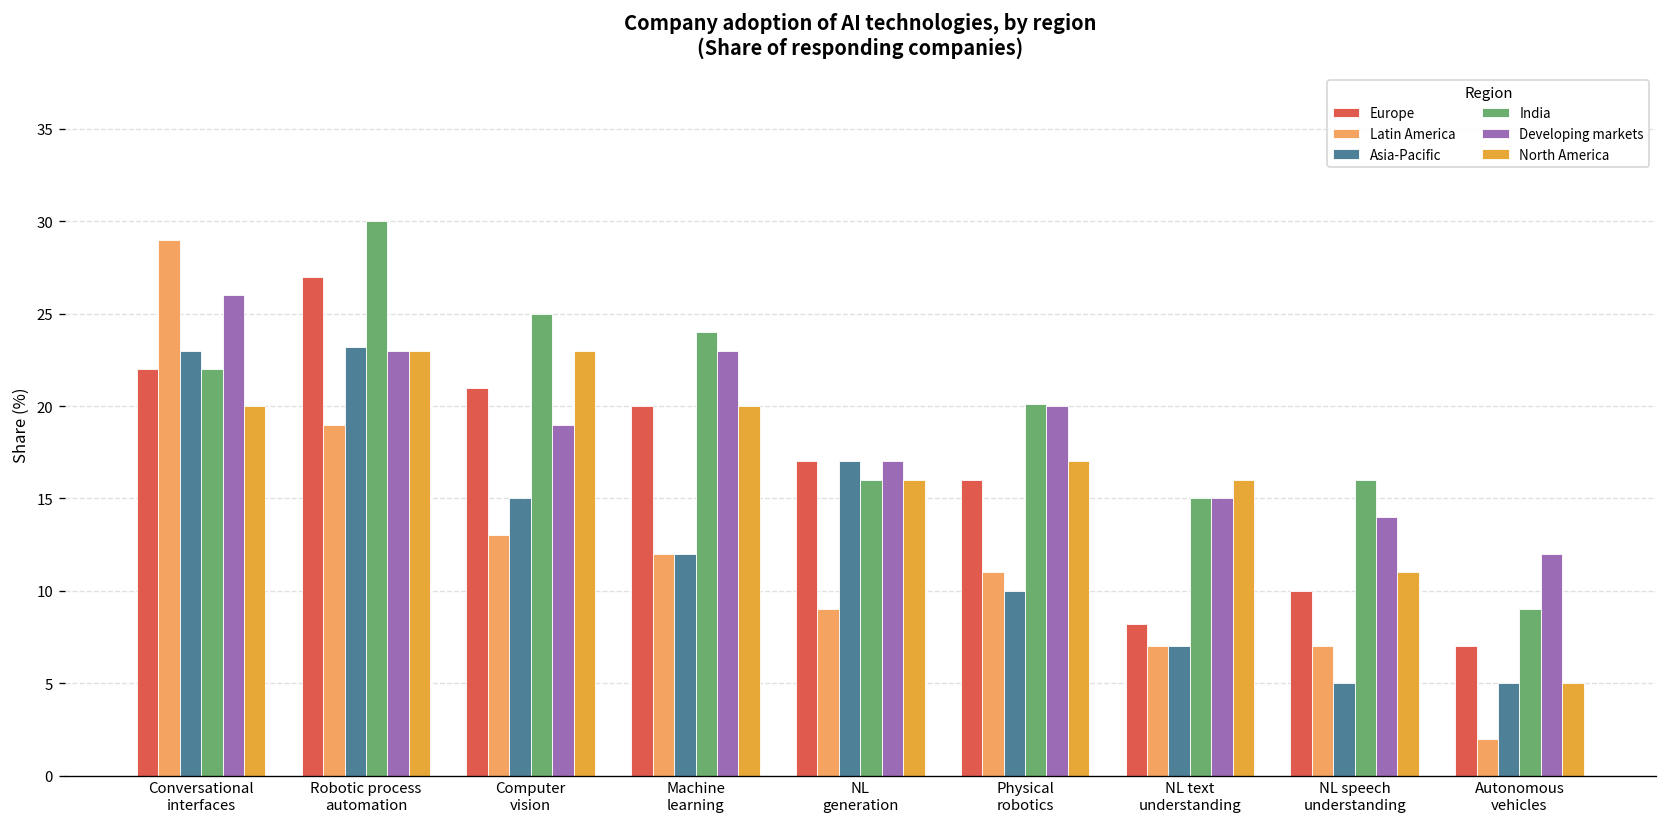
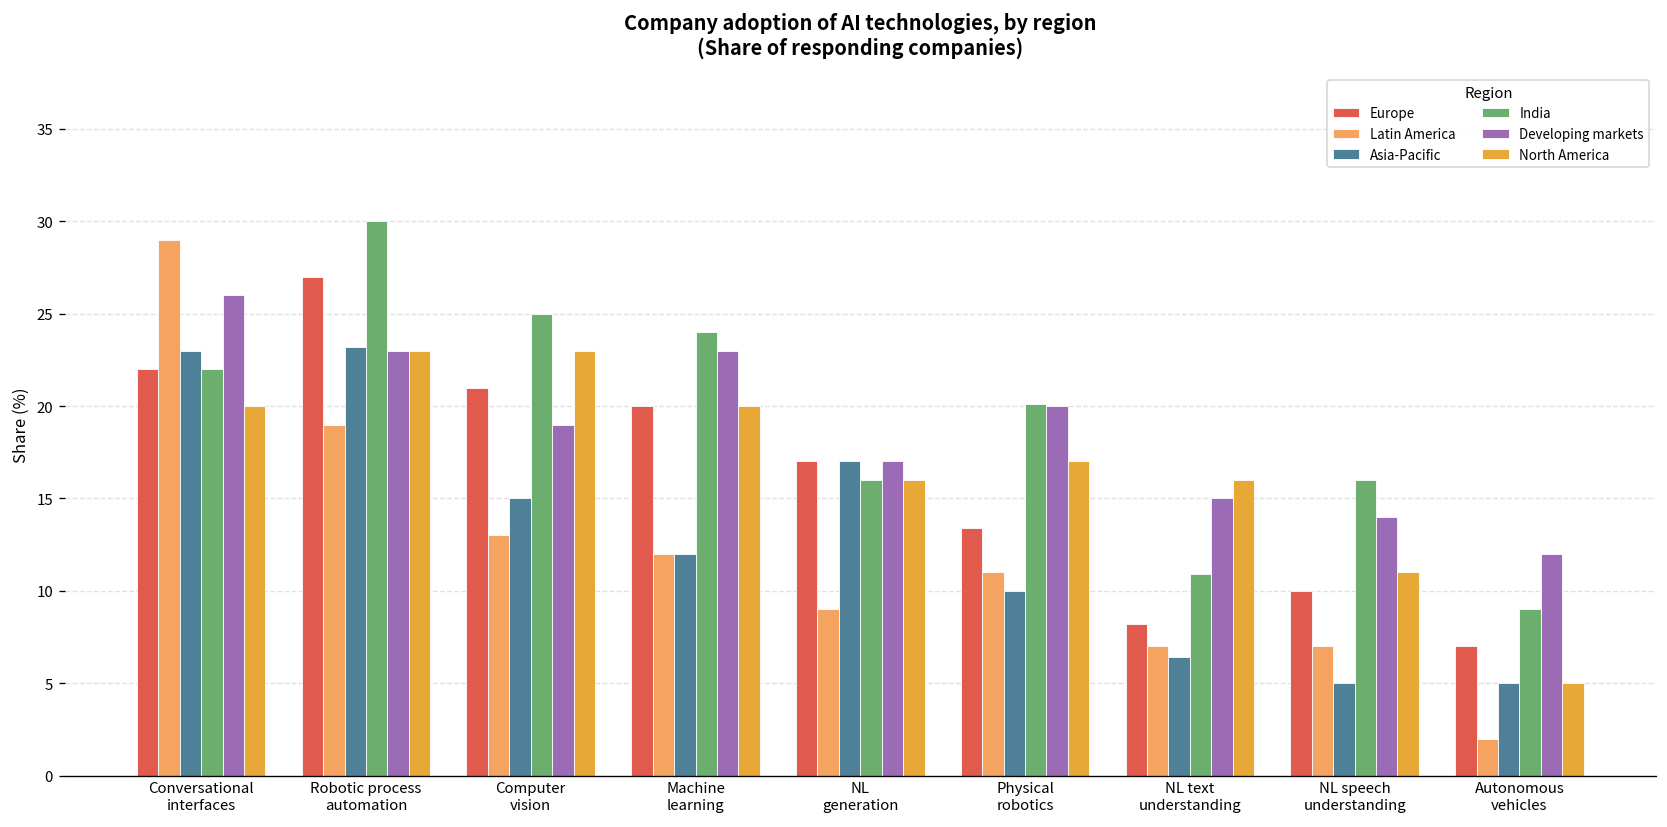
  {
    "Europe": {
      "Conversational interfaces": 22.0,
      "Robotic process automation": 27.0,
      "Computer vision": 21.0,
      "Machine learning": 20.0,
      "NL generation": 17.0,
-     "Physical robotics": 16.0,
+     "Physical robotics": 13.4,
      "NL text understanding": 8.2,
      "NL speech understanding": 10.0,
      "Autonomous vehicles": 7.0
    },
    "Asia-Pacific": {
      "Conversational interfaces": 23.0,
      "Robotic process automation": 23.2,
      "Computer vision": 15.0,
      "Machine learning": 12.0,
      "NL generation": 17.0,
      "Physical robotics": 10.0,
-     "NL text understanding": 7.0,
+     "NL text understanding": 6.4,
      "NL speech understanding": 5.0,
      "Autonomous vehicles": 5.0
    },
    "India": {
      "Conversational interfaces": 22.0,
      "Robotic process automation": 30.0,
      "Computer vision": 25.0,
      "Machine learning": 24.0,
      "NL generation": 16.0,
      "Physical robotics": 20.1,
-     "NL text understanding": 15.0,
+     "NL text understanding": 10.9,
      "NL speech understanding": 16.0,
      "Autonomous vehicles": 9.0
    },
    "Developing markets": {
      "Conversational interfaces": 26.0,
      "Robotic process automation": 23.0,
      "Computer vision": 19.0,
      "Machine learning": 23.0,
      "NL generation": 17.0,
      "Physical robotics": 20.0,
      "NL text understanding": 15.0,
      "NL speech understanding": 14.0,
      "Autonomous vehicles": 12.0
    }
  }
